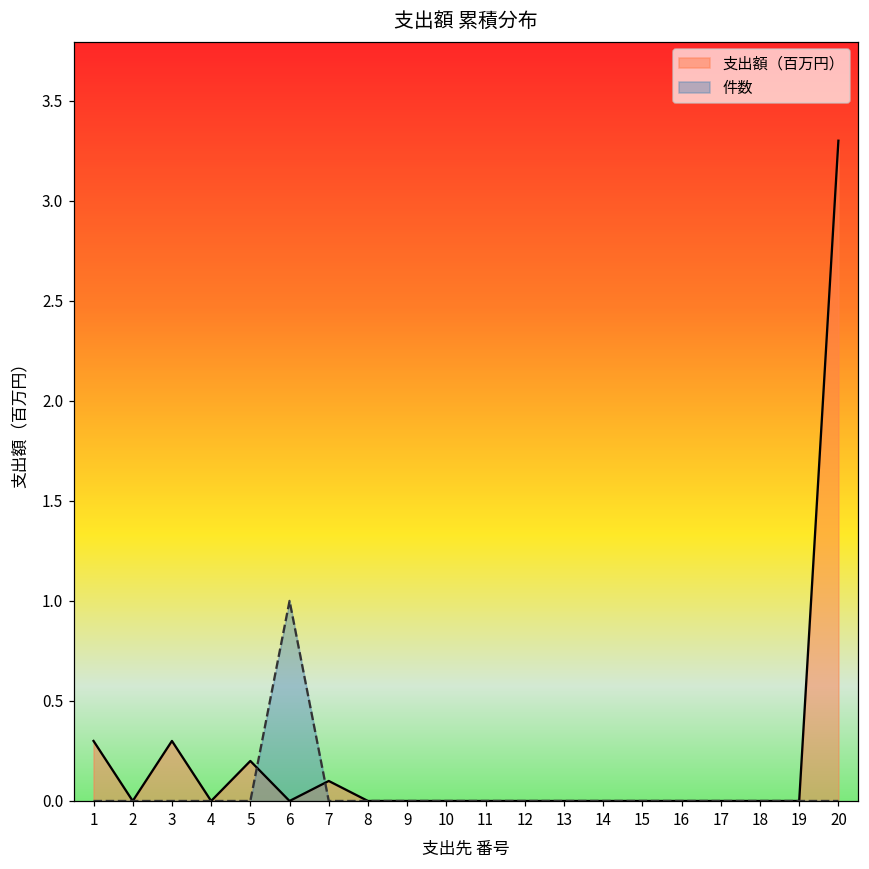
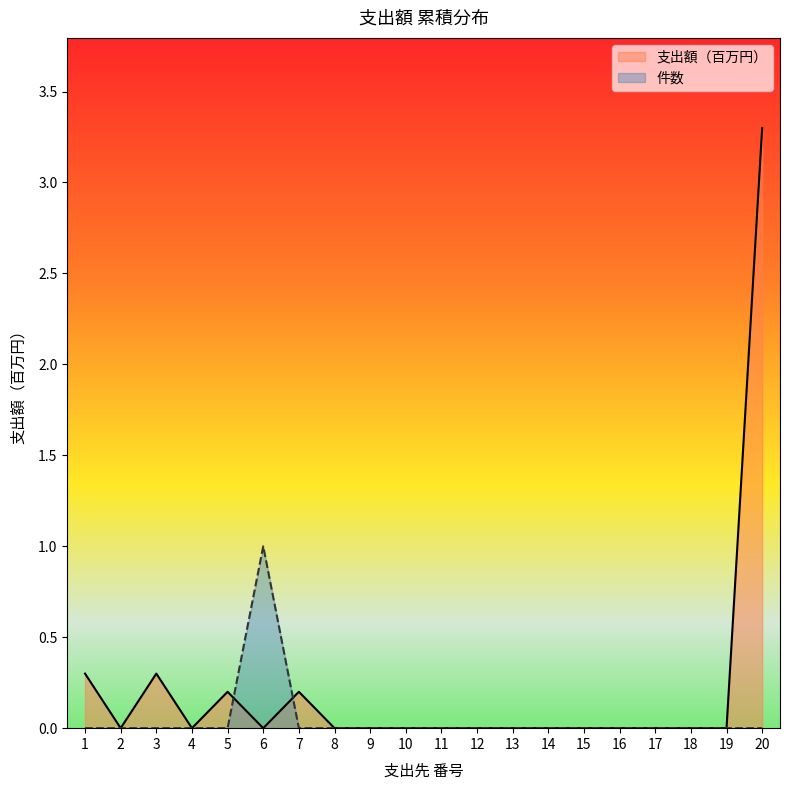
  {
    "支出額（百万円）": {
      "1": 0.3,
      "3": 0.3,
      "5": 0.2,
      "6": 0.0,
-     "7": 0.1,
+     "7": 0.2,
      "20": 3.3
    },
    "件数": {
      "1": 0.0,
      "3": 0.0,
      "5": 0.0,
      "6": 1.0,
      "7": 0.0,
      "20": 0.0
    }
  }
